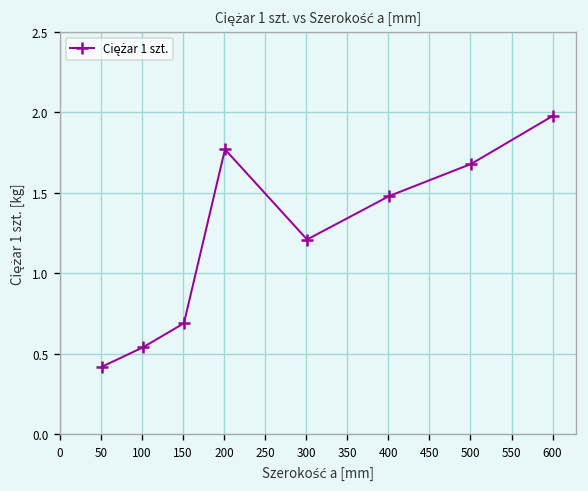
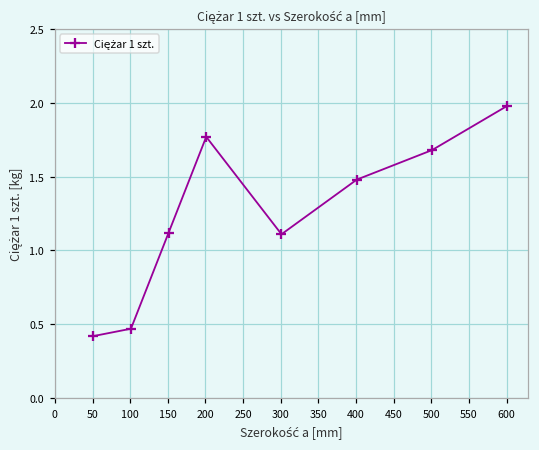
  {
    "50": 0.42,
-   "100": 0.54,
-   "150": 0.69,
+   "100": 0.47,
+   "150": 1.12,
    "200": 1.77,
-   "300": 1.21,
+   "300": 1.11,
    "400": 1.48,
    "500": 1.68,
    "600": 1.98
  }
